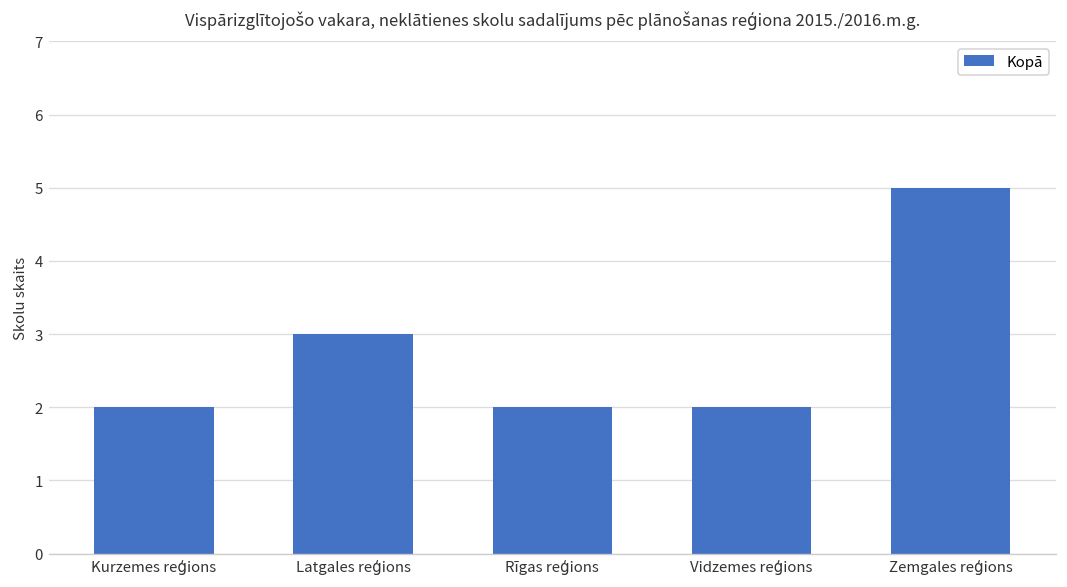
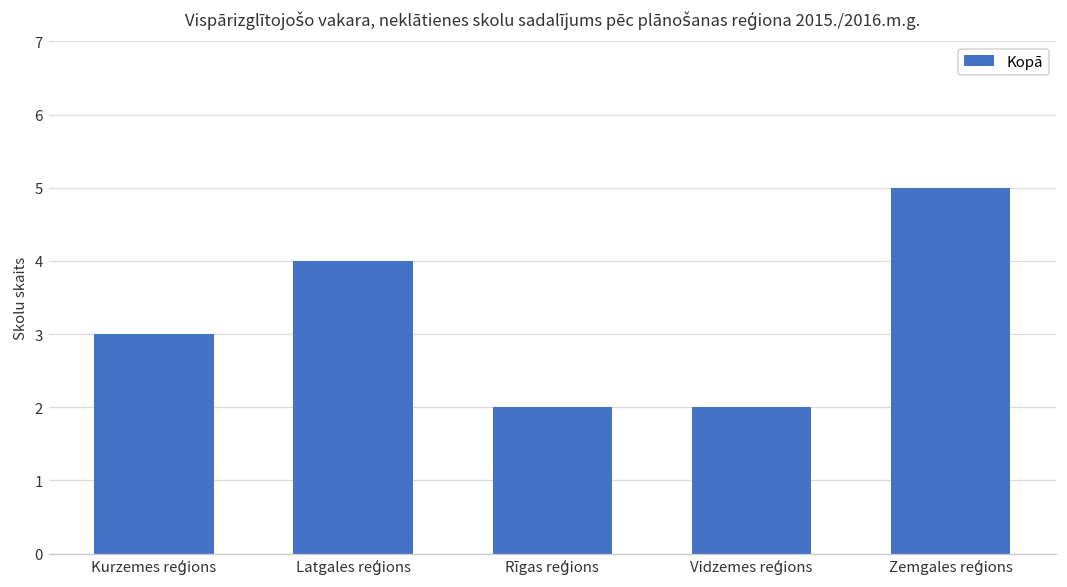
  {
-   "Kurzemes reģions": 2,
-   "Latgales reģions": 3,
+   "Kurzemes reģions": 3,
+   "Latgales reģions": 4,
    "Rīgas reģions": 2,
    "Vidzemes reģions": 2,
    "Zemgales reģions": 5
  }
